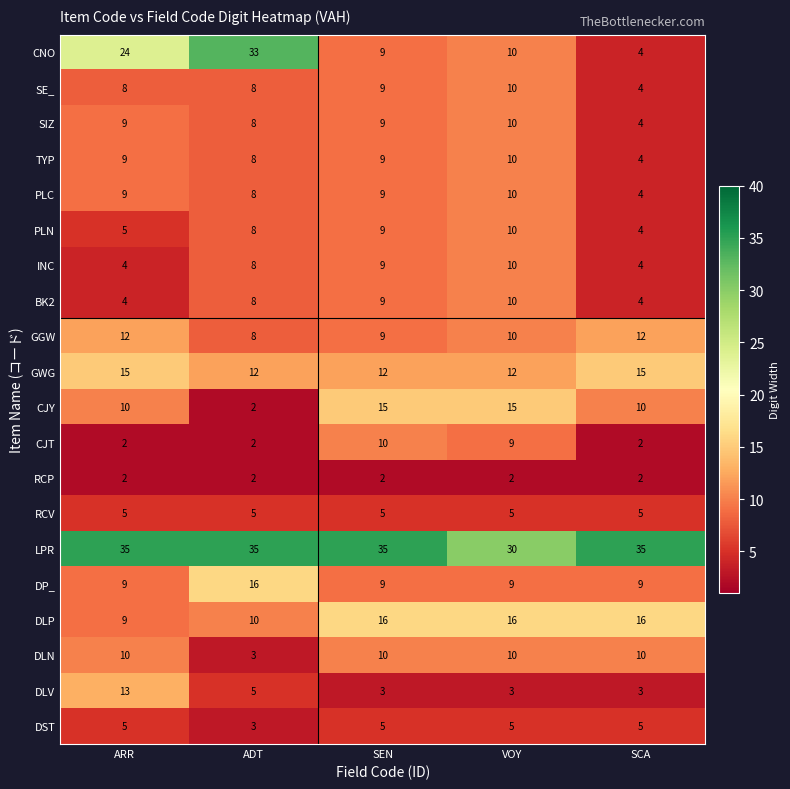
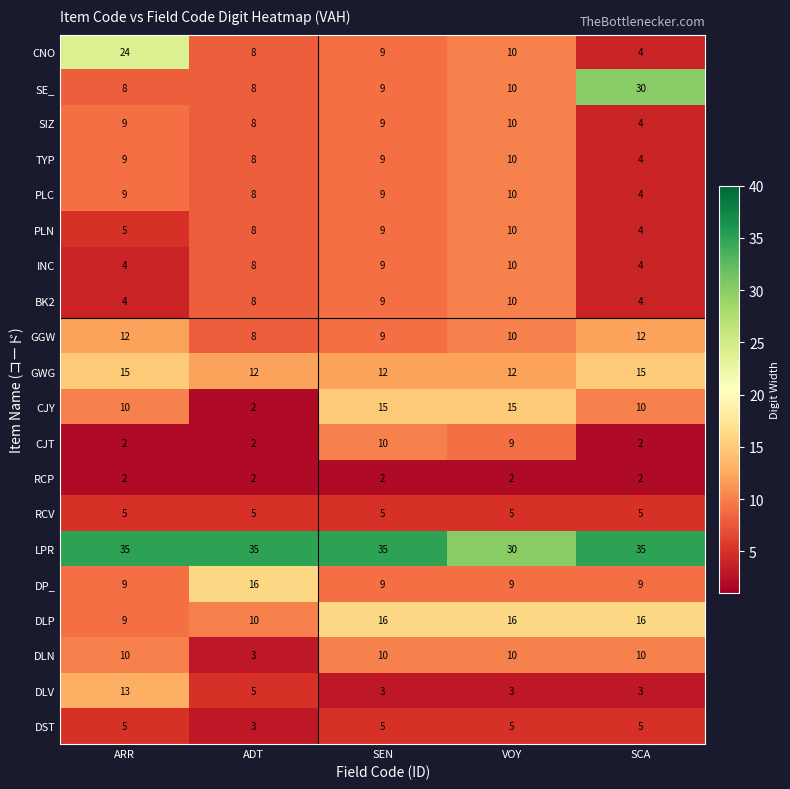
  {
    "CNO": {
      "ARR": 24,
-     "ADT": 33,
+     "ADT": 8,
      "SEN": 9,
      "VOY": 10,
      "SCA": 4
    },
    "SE_": {
      "ARR": 8,
      "ADT": 8,
      "SEN": 9,
      "VOY": 10,
-     "SCA": 4
+     "SCA": 30
    },
    "SIZ": {
      "ARR": 9,
      "ADT": 8,
      "SEN": 9,
      "VOY": 10,
      "SCA": 4
    },
    "TYP": {
      "ARR": 9,
      "ADT": 8,
      "SEN": 9,
      "VOY": 10,
      "SCA": 4
    },
    "PLC": {
      "ARR": 9,
      "ADT": 8,
      "SEN": 9,
      "VOY": 10,
      "SCA": 4
    },
    "PLN": {
      "ARR": 5,
      "ADT": 8,
      "SEN": 9,
      "VOY": 10,
      "SCA": 4
    },
    "INC": {
      "ARR": 4,
      "ADT": 8,
      "SEN": 9,
      "VOY": 10,
      "SCA": 4
    },
    "BK2": {
      "ARR": 4,
      "ADT": 8,
      "SEN": 9,
      "VOY": 10,
      "SCA": 4
    },
    "GGW": {
      "ARR": 12,
      "ADT": 8,
      "SEN": 9,
      "VOY": 10,
      "SCA": 12
    },
    "GWG": {
      "ARR": 15,
      "ADT": 12,
      "SEN": 12,
      "VOY": 12,
      "SCA": 15
    },
    "CJY": {
      "ARR": 10,
      "ADT": 2,
      "SEN": 15,
      "VOY": 15,
      "SCA": 10
    },
    "CJT": {
      "ARR": 2,
      "ADT": 2,
      "SEN": 10,
      "VOY": 9,
      "SCA": 2
    },
    "RCP": {
      "ARR": 2,
      "ADT": 2,
      "SEN": 2,
      "VOY": 2,
      "SCA": 2
    },
    "RCV": {
      "ARR": 5,
      "ADT": 5,
      "SEN": 5,
      "VOY": 5,
      "SCA": 5
    },
    "LPR": {
      "ARR": 35,
      "ADT": 35,
      "SEN": 35,
      "VOY": 30,
      "SCA": 35
    },
    "DP_": {
      "ARR": 9,
      "ADT": 16,
      "SEN": 9,
      "VOY": 9,
      "SCA": 9
    },
    "DLP": {
      "ARR": 9,
      "ADT": 10,
      "SEN": 16,
      "VOY": 16,
      "SCA": 16
    },
    "DLN": {
      "ARR": 10,
      "ADT": 3,
      "SEN": 10,
      "VOY": 10,
      "SCA": 10
    },
    "DLV": {
      "ARR": 13,
      "ADT": 5,
      "SEN": 3,
      "VOY": 3,
      "SCA": 3
    },
    "DST": {
      "ARR": 5,
      "ADT": 3,
      "SEN": 5,
      "VOY": 5,
      "SCA": 5
    }
  }
